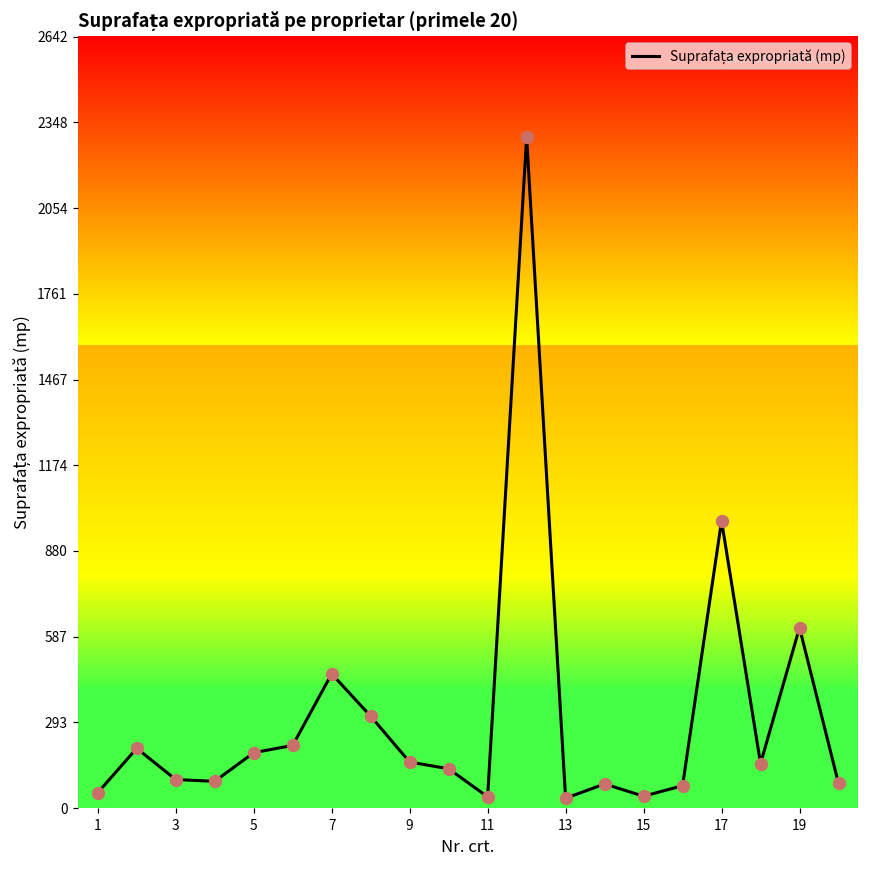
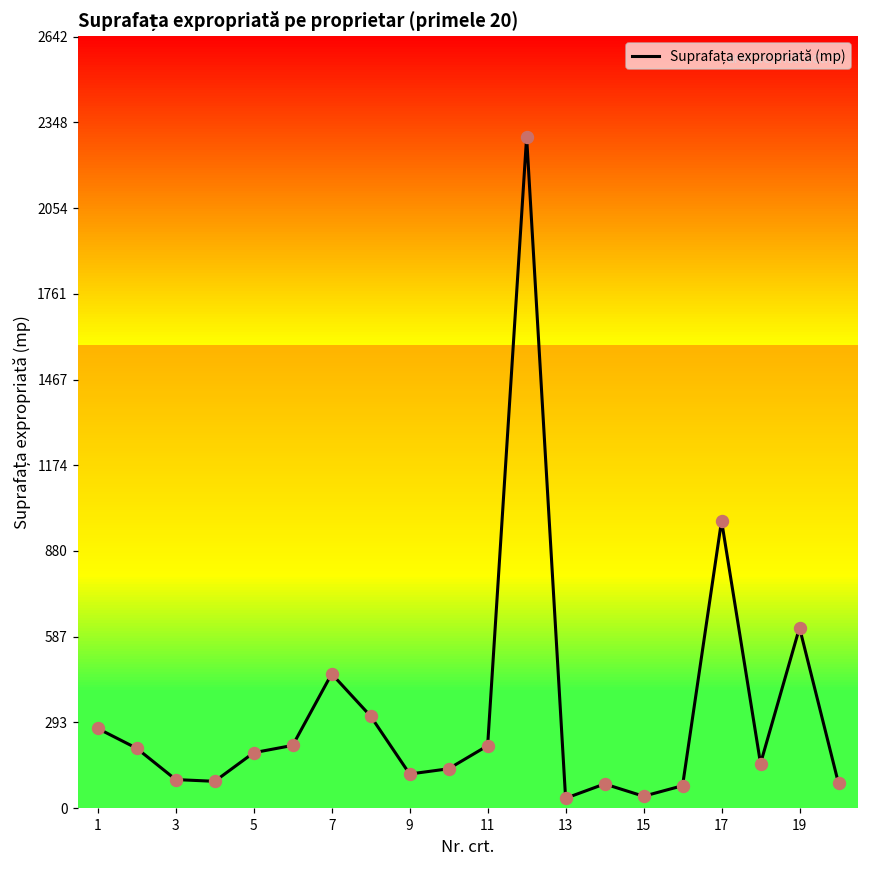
  {
-   "1": 50,
+   "1": 270,
    "3": 100,
    "5": 190,
    "7": 460,
-   "9": 160,
-   "11": 40,
+   "9": 120,
+   "11": 210,
    "13": 30,
    "15": 40,
    "17": 980,
    "19": 620
  }
